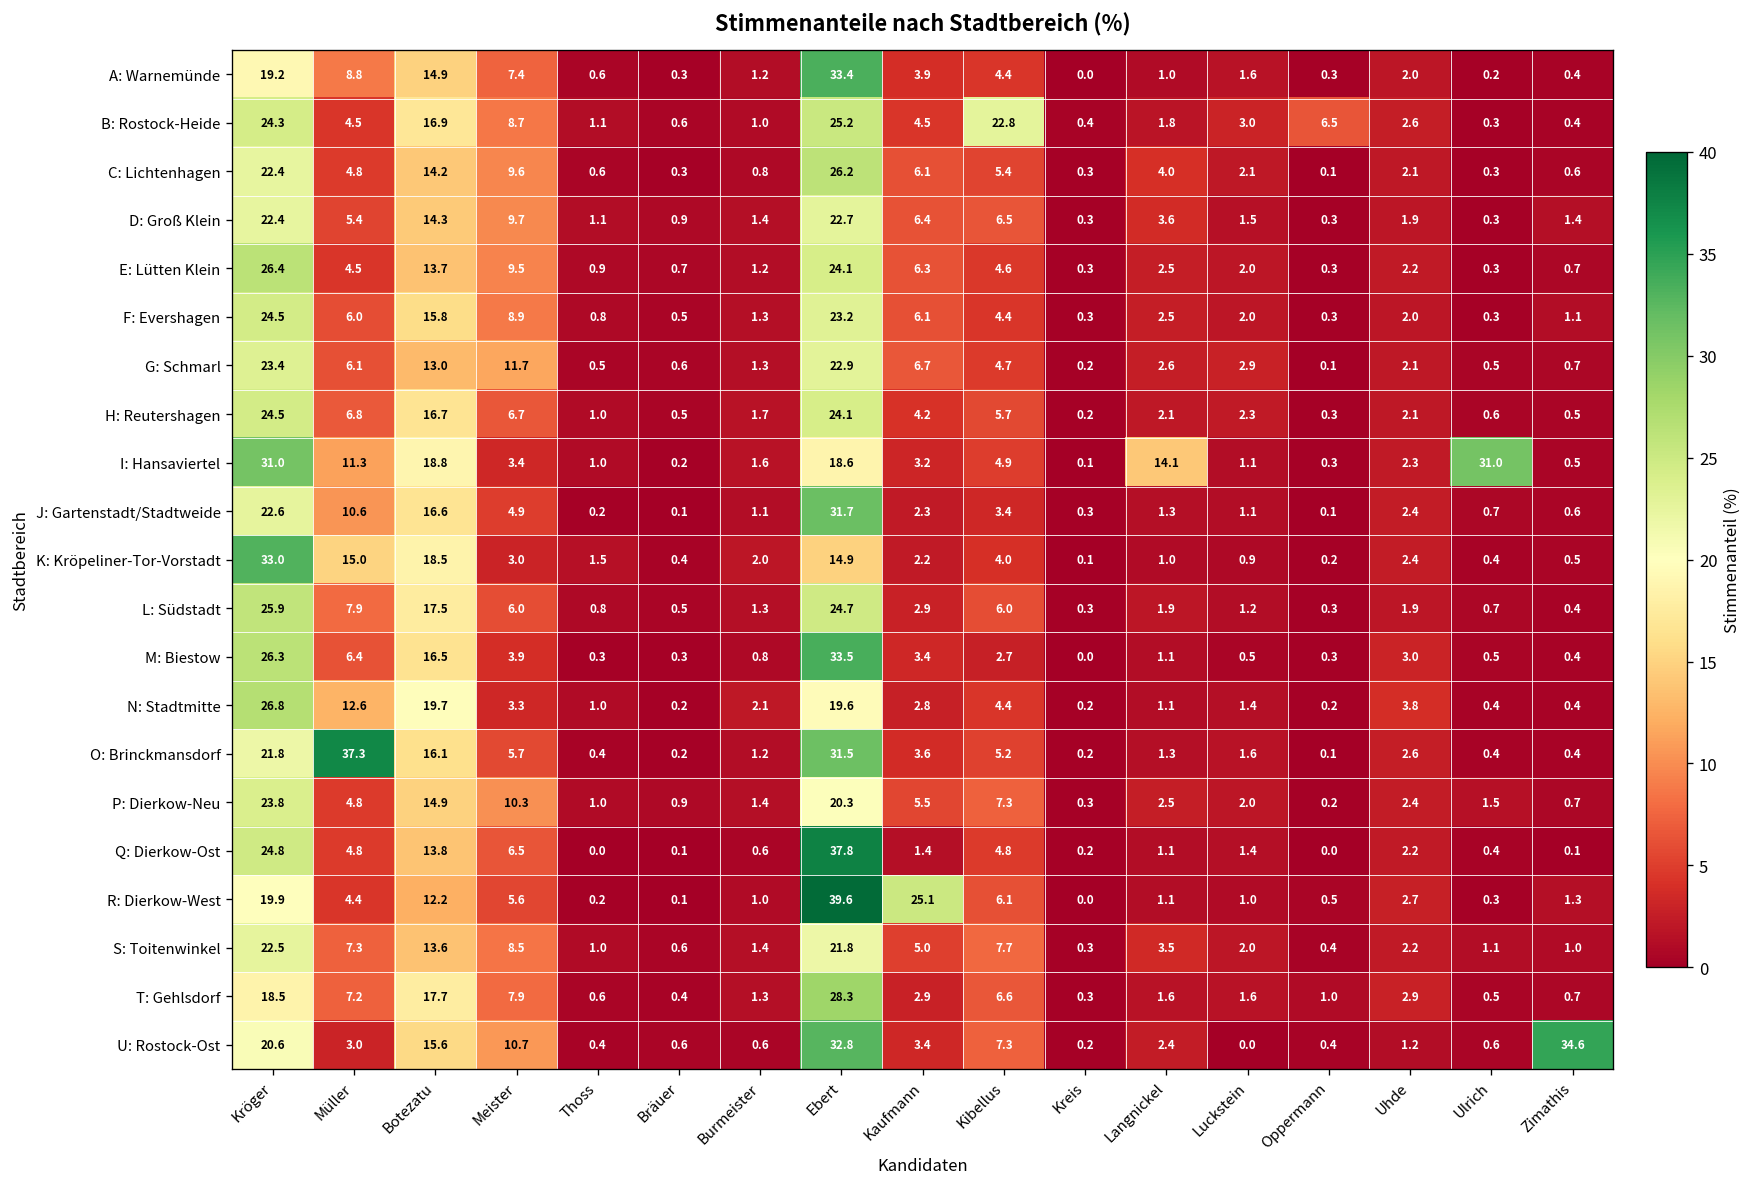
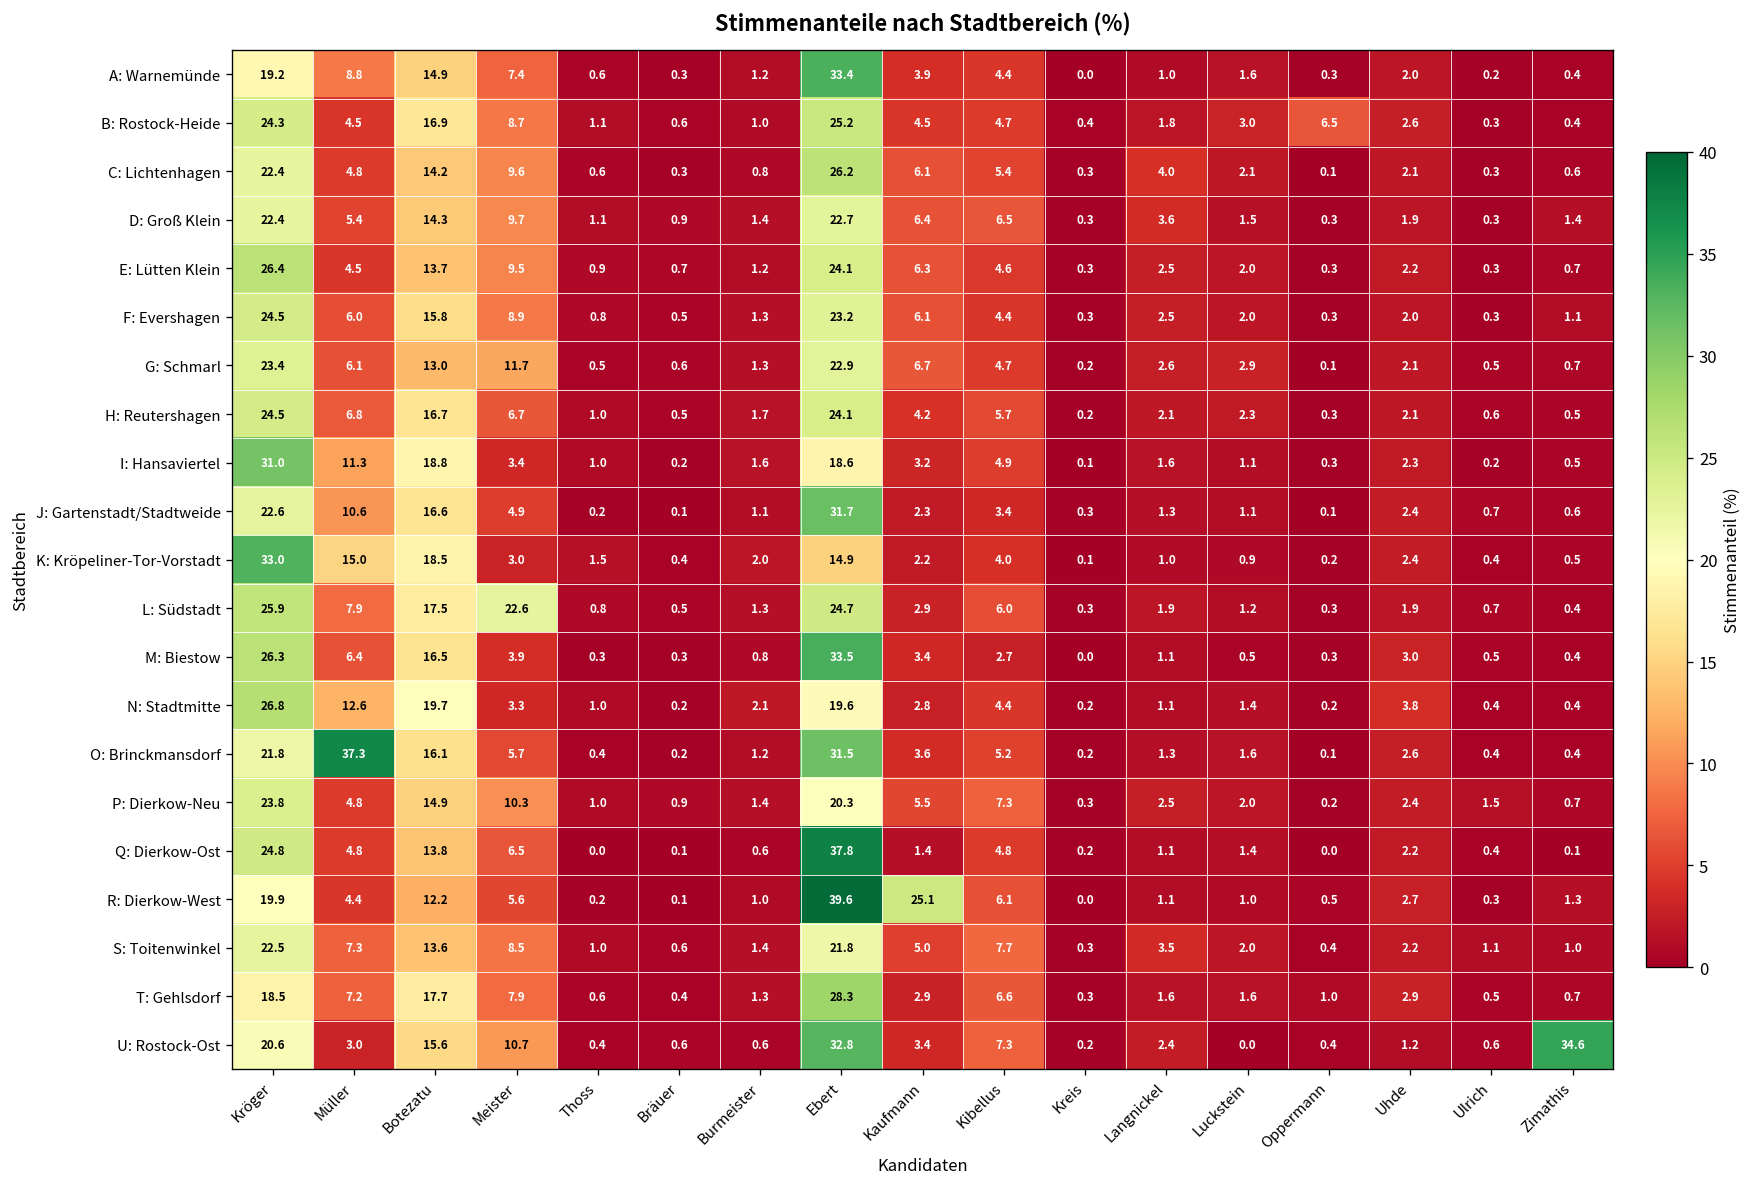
  {
    "B: Rostock-Heide": {
      "Kröger": 24.3,
      "Müller": 4.5,
      "Botezatu": 16.9,
      "Meister": 8.7,
      "Thoss": 1.1,
      "Bräuer": 0.6,
      "Burmeister": 1.0,
      "Ebert": 25.2,
      "Kaufmann": 4.5,
-     "Kibellus": 22.8,
+     "Kibellus": 4.7,
      "Kreis": 0.4,
      "Langnickel": 1.8,
      "Luckstein": 3.0,
      "Oppermann": 6.5,
      "Uhde": 2.6,
      "Ulrich": 0.3,
      "Zimathis": 0.4
    },
    "I: Hansaviertel": {
      "Kröger": 31.0,
      "Müller": 11.3,
      "Botezatu": 18.8,
      "Meister": 3.4,
      "Thoss": 1.0,
      "Bräuer": 0.2,
      "Burmeister": 1.6,
      "Ebert": 18.6,
      "Kaufmann": 3.2,
      "Kibellus": 4.9,
      "Kreis": 0.1,
-     "Langnickel": 14.1,
+     "Langnickel": 1.6,
      "Luckstein": 1.1,
      "Oppermann": 0.3,
      "Uhde": 2.3,
-     "Ulrich": 31.0,
+     "Ulrich": 0.2,
      "Zimathis": 0.5
    },
    "L: Südstadt": {
      "Kröger": 25.9,
      "Müller": 7.9,
      "Botezatu": 17.5,
-     "Meister": 6.0,
+     "Meister": 22.6,
      "Thoss": 0.8,
      "Bräuer": 0.5,
      "Burmeister": 1.3,
      "Ebert": 24.7,
      "Kaufmann": 2.9,
      "Kibellus": 6.0,
      "Kreis": 0.3,
      "Langnickel": 1.9,
      "Luckstein": 1.2,
      "Oppermann": 0.3,
      "Uhde": 1.9,
      "Ulrich": 0.7,
      "Zimathis": 0.4
    }
  }
